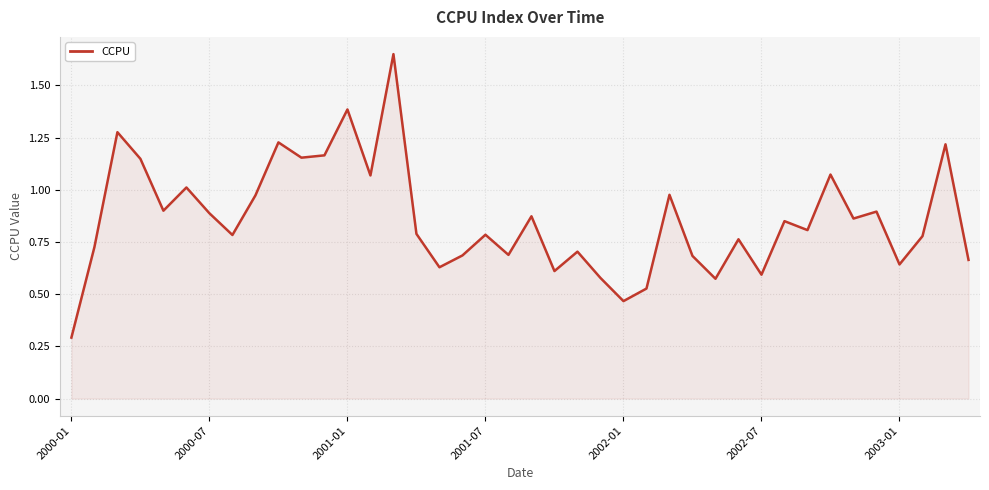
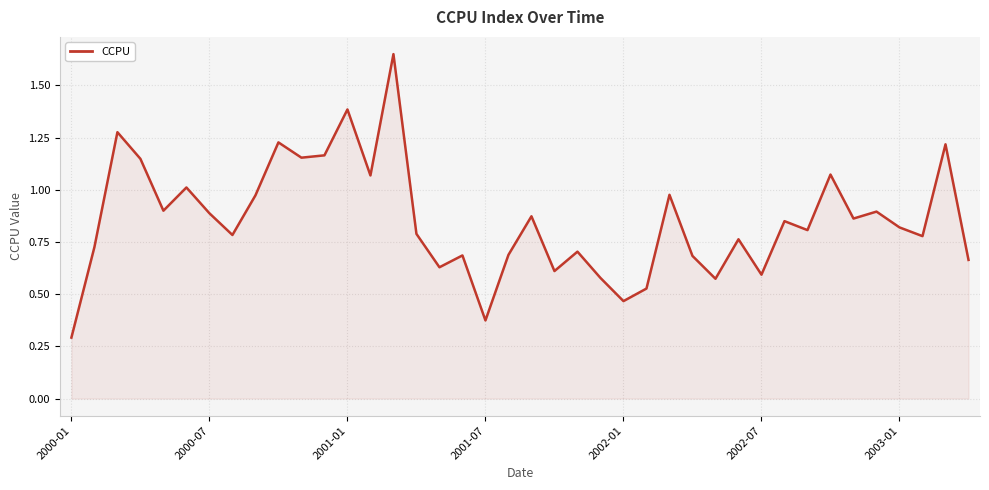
  {
    "2000-01": 0.29,
    "2000-07": 0.89,
    "2001-01": 1.38,
-   "2001-07": 0.78,
+   "2001-07": 0.37,
    "2002-01": 0.47,
    "2002-07": 0.59,
-   "2003-01": 0.64
+   "2003-01": 0.82
  }
